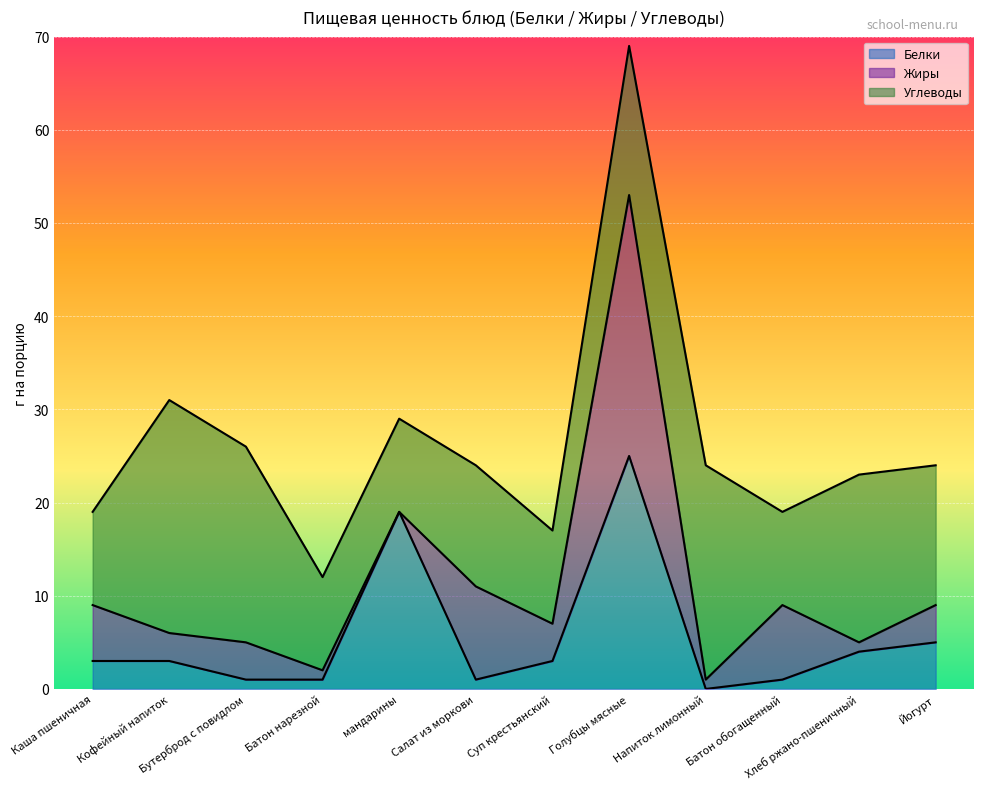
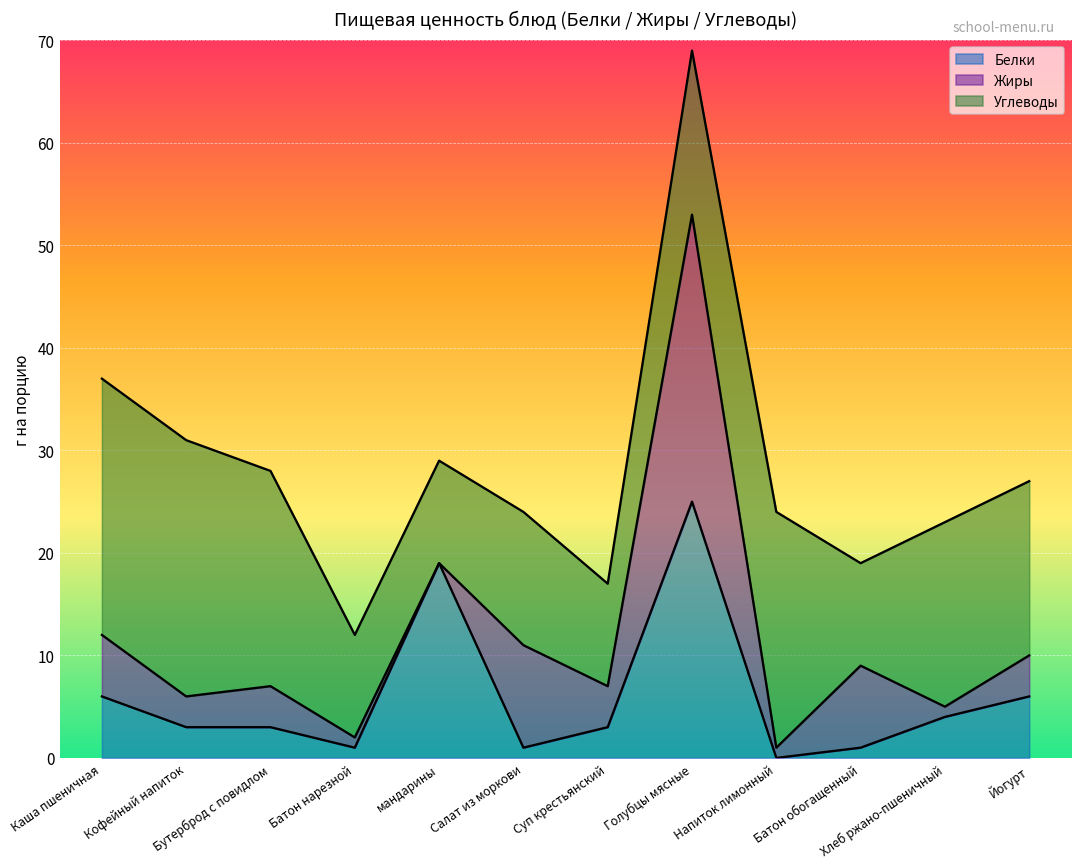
  {
    "Белки": {
-     "Каша пшеничная": 3,
+     "Каша пшеничная": 6,
      "Кофейный напиток": 3,
-     "Бутерброд с повидлом": 1,
+     "Бутерброд с повидлом": 3,
      "Батон нарезной": 1,
      "Салат из моркови": 1,
      "Суп крестьянский": 3,
      "Голубцы мясные": 25,
      "Напиток лимонный": 0,
      "Батон обогащенный": 1,
      "Хлеб ржано-пшеничный": 4,
-     "Йогурт": 5
+     "Йогурт": 6
    },
    "Жиры": {
      "Каша пшеничная": 6,
      "Кофейный напиток": 3,
      "Бутерброд с повидлом": 4,
      "Батон нарезной": 1,
      "Салат из моркови": 10,
      "Суп крестьянский": 4,
      "Голубцы мясные": 28,
      "Напиток лимонный": 1,
      "Батон обогащенный": 8,
      "Хлеб ржано-пшеничный": 1,
      "Йогурт": 4
    },
    "Углеводы": {
-     "Каша пшеничная": 10,
+     "Каша пшеничная": 25,
      "Кофейный напиток": 25,
      "Бутерброд с повидлом": 21,
      "Батон нарезной": 10,
      "мандарины": 10,
      "Салат из моркови": 13,
      "Суп крестьянский": 10,
      "Голубцы мясные": 16,
      "Напиток лимонный": 23,
      "Батон обогащенный": 10,
      "Хлеб ржано-пшеничный": 18,
-     "Йогурт": 15
+     "Йогурт": 17
    }
  }
